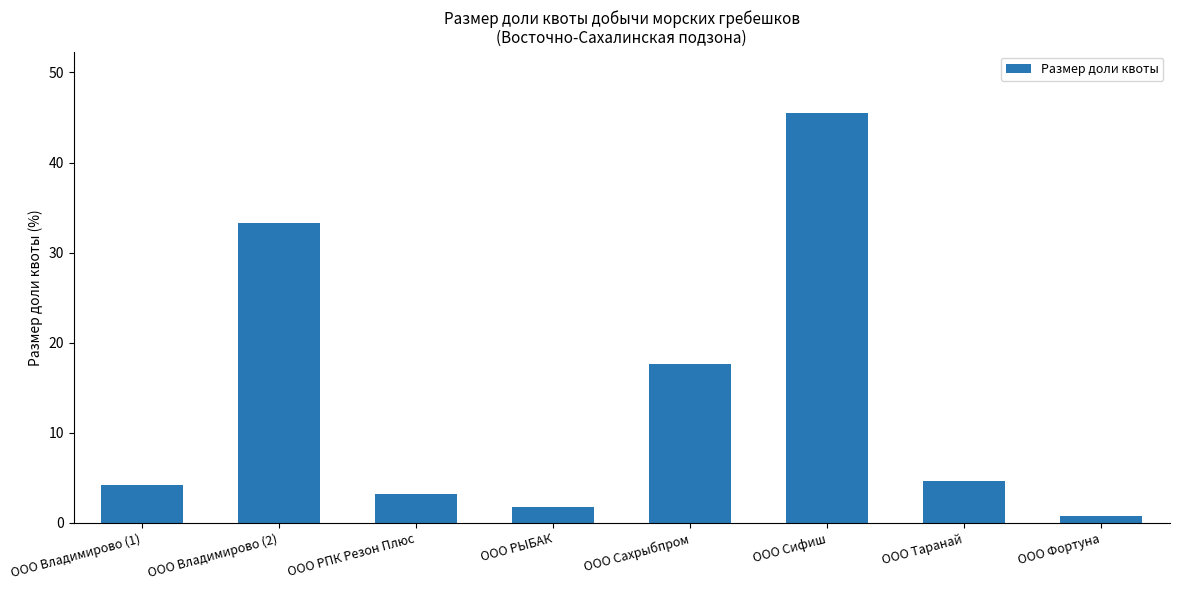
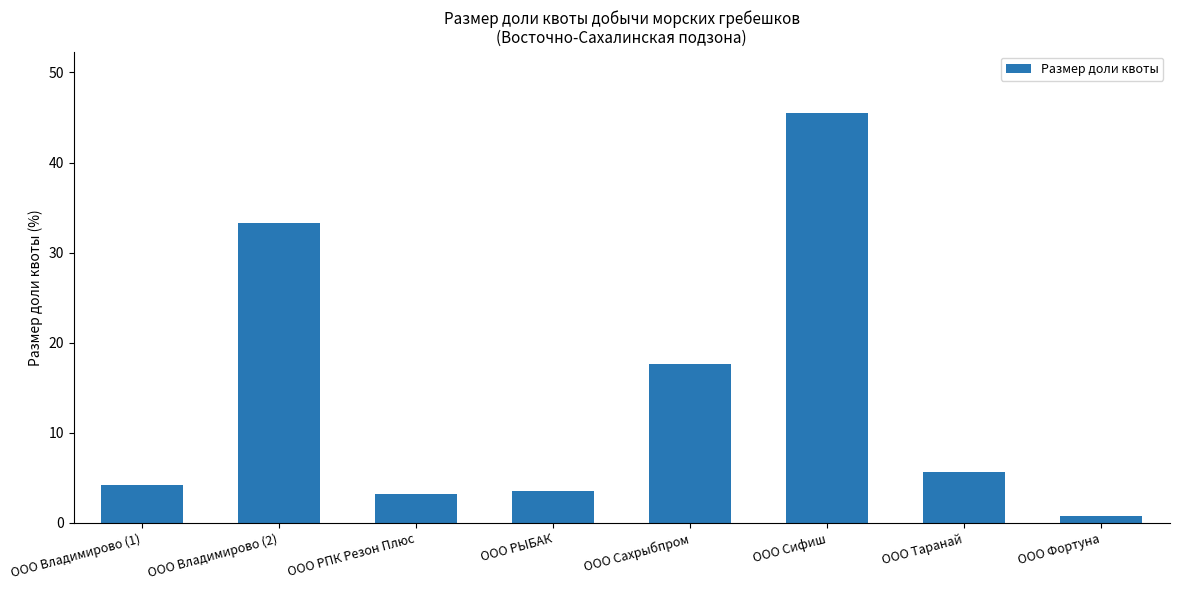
  {
    "ООО Владимирово (1)": 4,
    "ООО Владимирово (2)": 33,
    "ООО РПК Резон Плюс": 3,
-   "ООО РЫБАК": 2,
+   "ООО РЫБАК": 4,
    "ООО Сахрыбпром": 18,
    "ООО Сифиш": 45,
-   "ООО Таранай": 5,
+   "ООО Таранай": 6,
    "ООО Фортуна": 1
  }
